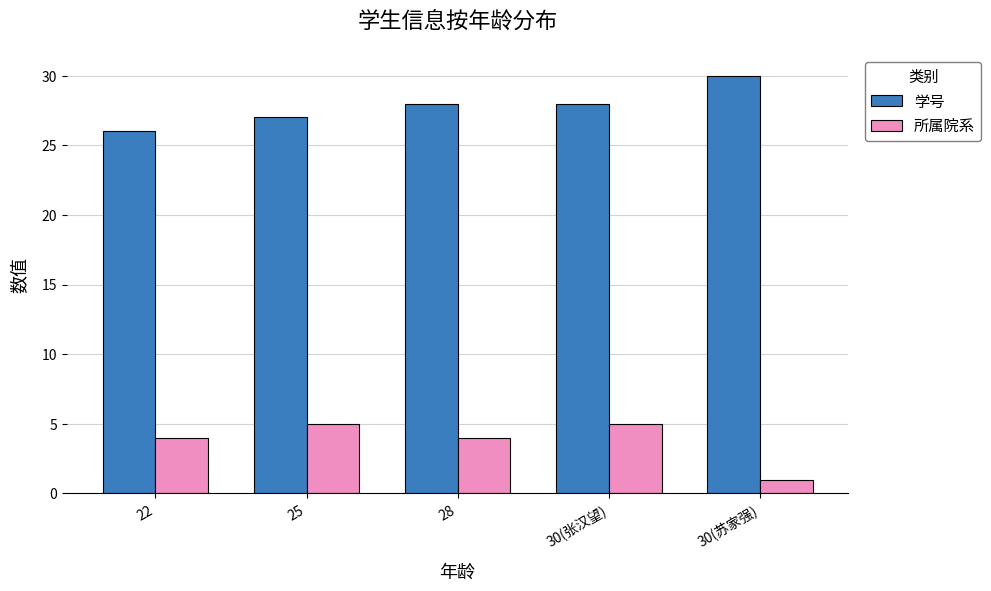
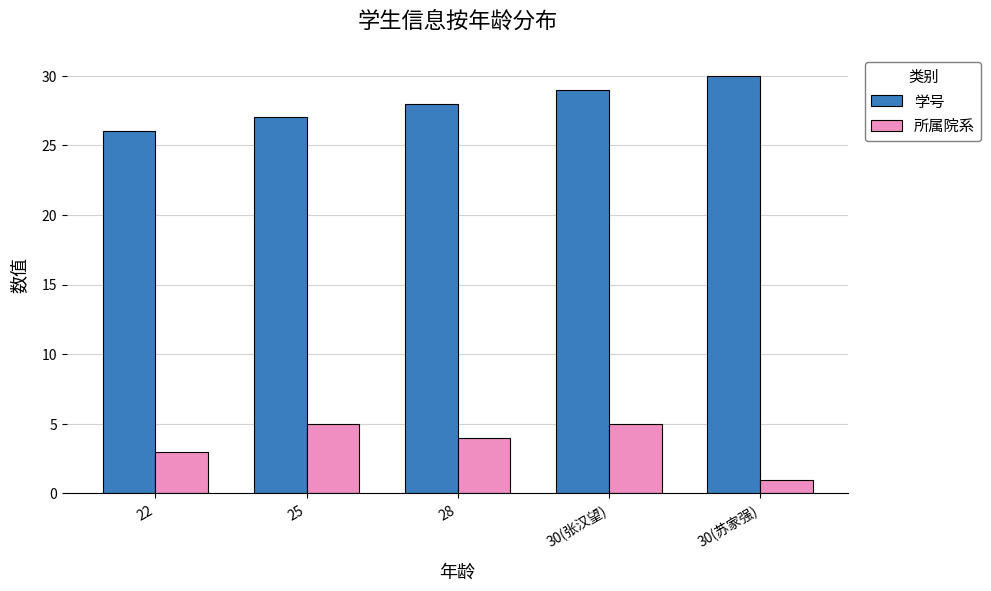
  {
    "学号": {
      "22": 26,
      "25": 27,
      "28": 28,
-     "30(张汉望)": 28,
+     "30(张汉望)": 29,
      "30(苏家强)": 30
    },
    "所属院系": {
-     "22": 4,
+     "22": 3,
      "25": 5,
      "28": 4,
      "30(张汉望)": 5,
      "30(苏家强)": 1
    }
  }
